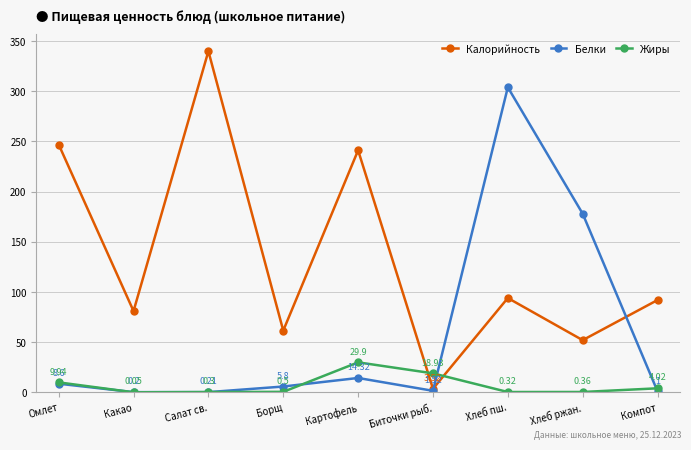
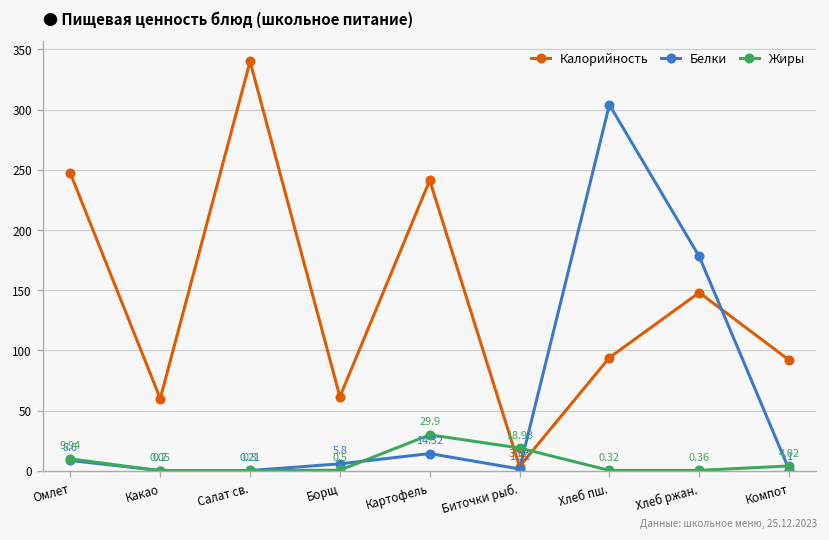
  {
    "Калорийность": {
      "Омлет": 247,
-     "Какао": 81,
+     "Какао": 60,
      "Салат св.": 340,
      "Борщ": 62,
      "Картофель": 241,
      "Хлеб пш.": 94,
-     "Хлеб ржан.": 52,
+     "Хлеб ржан.": 148,
      "Компот": 92
    },
    "Белки": {
      "Хлеб пш.": 304,
      "Хлеб ржан.": 178
    },
    "Жиры": {
      "Картофель": 29.9,
      "Биточки рыб.": 18.93,
      "Хлеб пш.": 0.32,
      "Хлеб ржан.": 0.36
    }
  }
